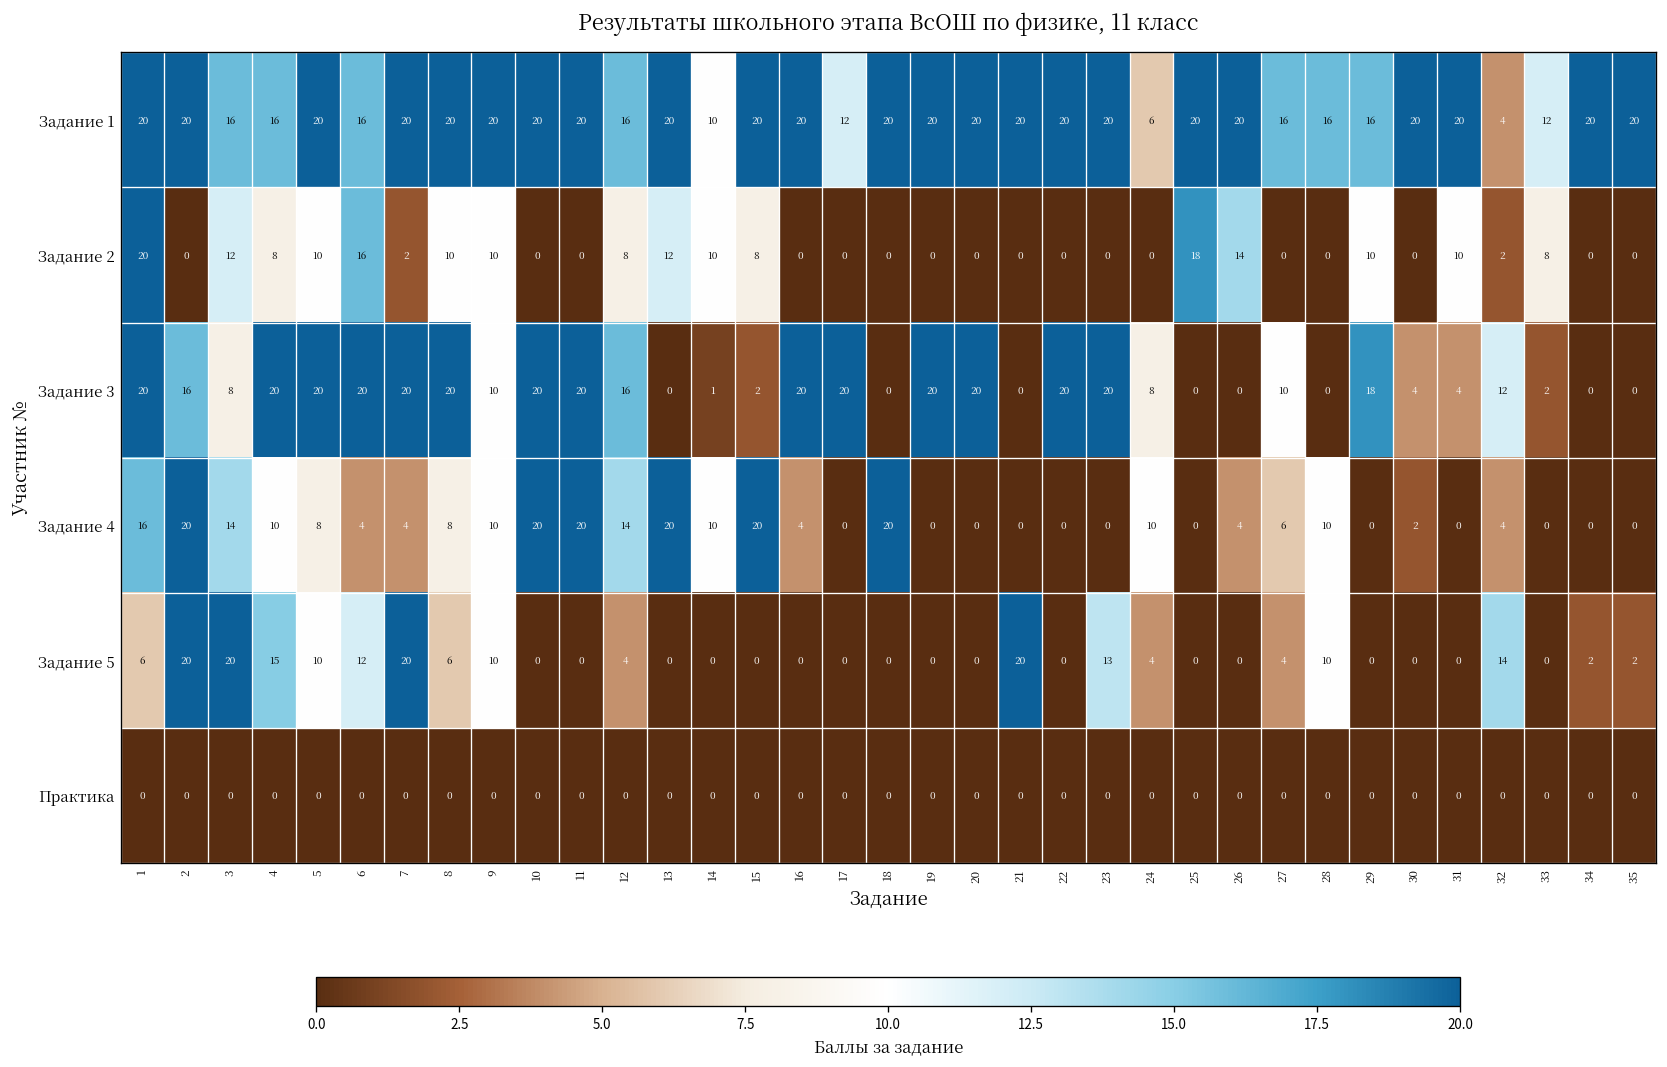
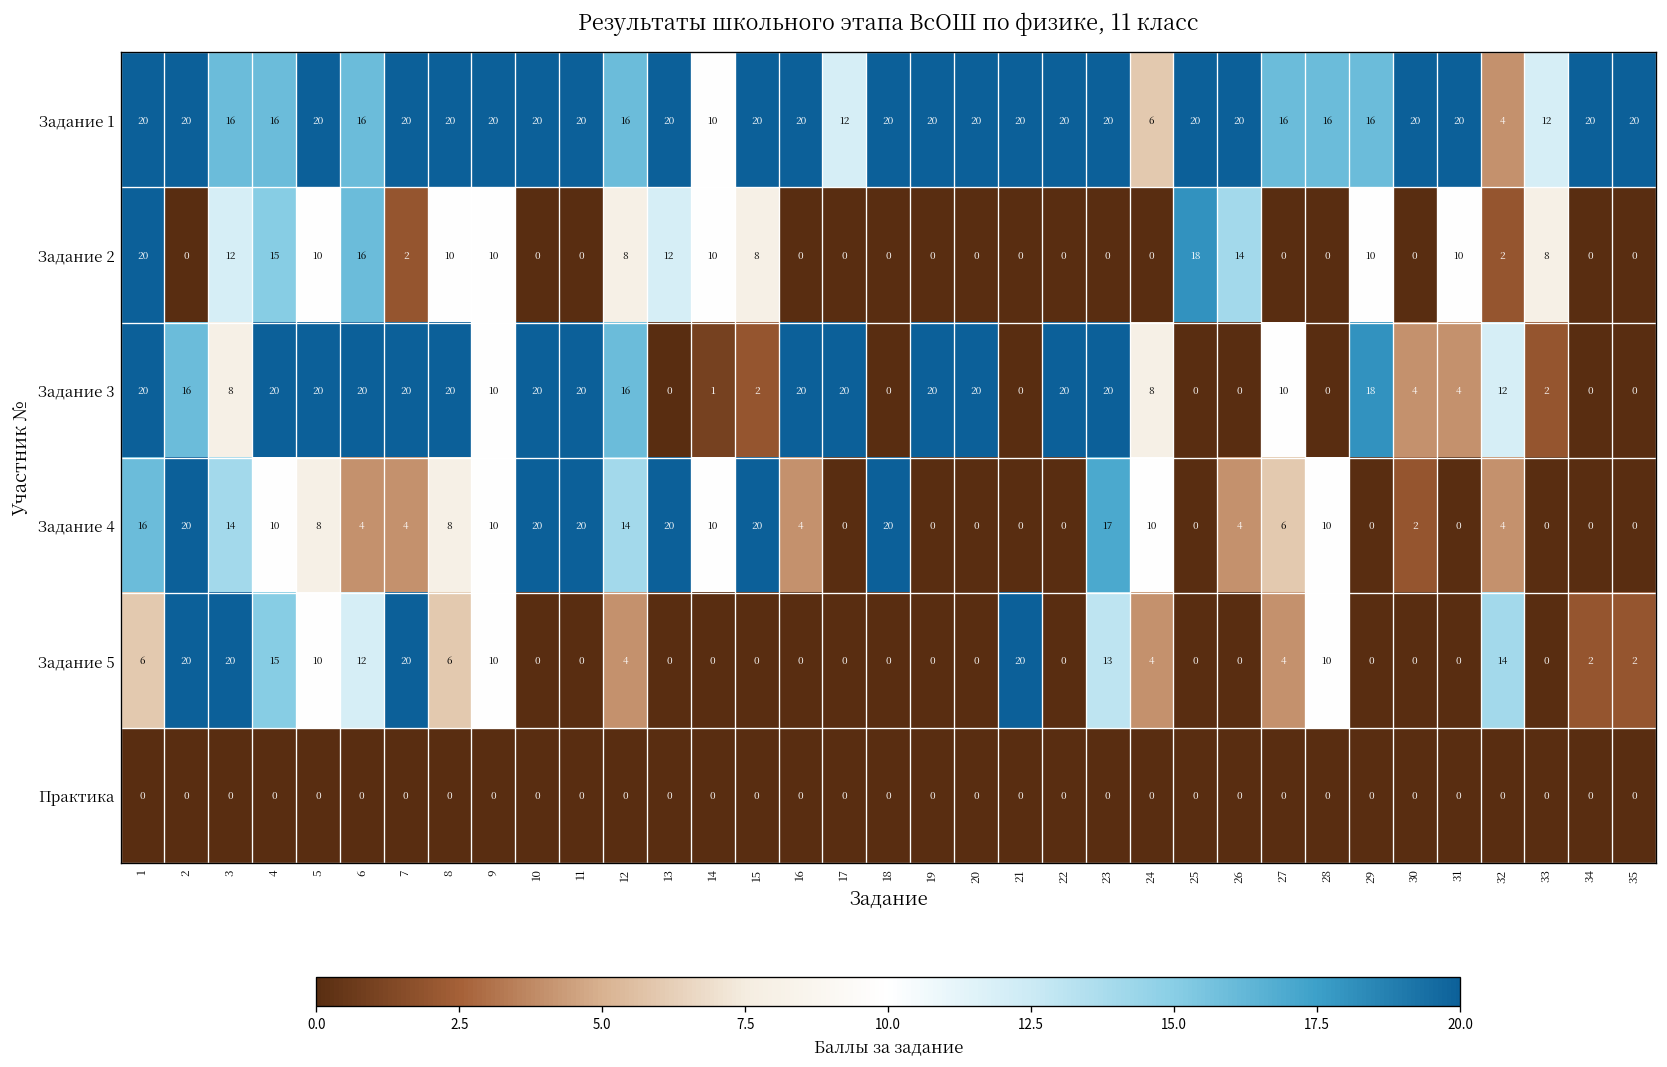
  {
    "Задание 2": {
      "1": 20,
      "2": 0,
      "3": 12,
-     "4": 8,
+     "4": 15,
      "5": 10,
      "6": 16,
      "7": 2,
      "8": 10,
      "9": 10,
      "10": 0,
      "11": 0,
      "12": 8,
      "13": 12,
      "14": 10,
      "15": 8,
      "16": 0,
      "17": 0,
      "18": 0,
      "19": 0,
      "20": 0,
      "21": 0,
      "22": 0,
      "23": 0,
      "24": 0,
      "25": 18,
      "26": 14,
      "27": 0,
      "28": 0,
      "29": 10,
      "30": 0,
      "31": 10,
      "32": 2,
      "33": 8,
      "34": 0,
      "35": 0
    },
    "Задание 4": {
      "1": 16,
      "2": 20,
      "3": 14,
      "4": 10,
      "5": 8,
      "6": 4,
      "7": 4,
      "8": 8,
      "9": 10,
      "10": 20,
      "11": 20,
      "12": 14,
      "13": 20,
      "14": 10,
      "15": 20,
      "16": 4,
      "17": 0,
      "18": 20,
      "19": 0,
      "20": 0,
      "21": 0,
      "22": 0,
-     "23": 0,
+     "23": 17,
      "24": 10,
      "25": 0,
      "26": 4,
      "27": 6,
      "28": 10,
      "29": 0,
      "30": 2,
      "31": 0,
      "32": 4,
      "33": 0,
      "34": 0,
      "35": 0
    }
  }
